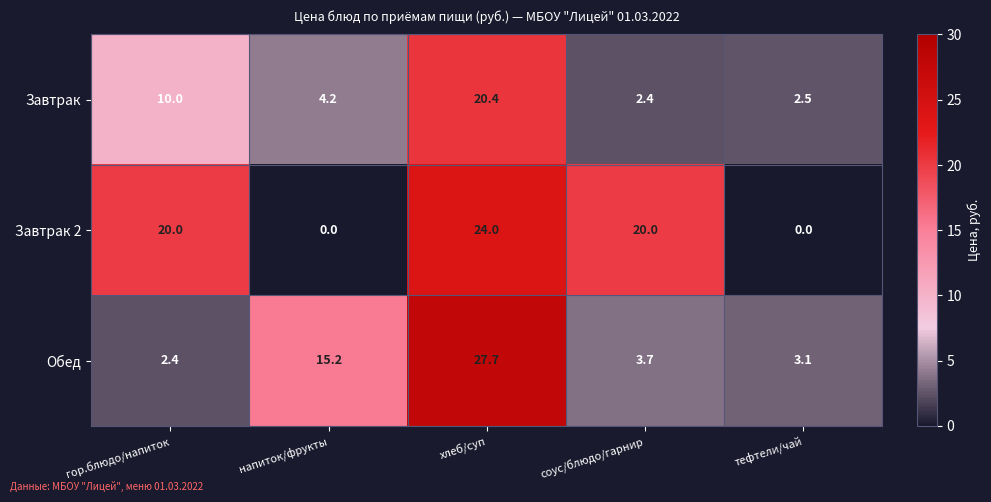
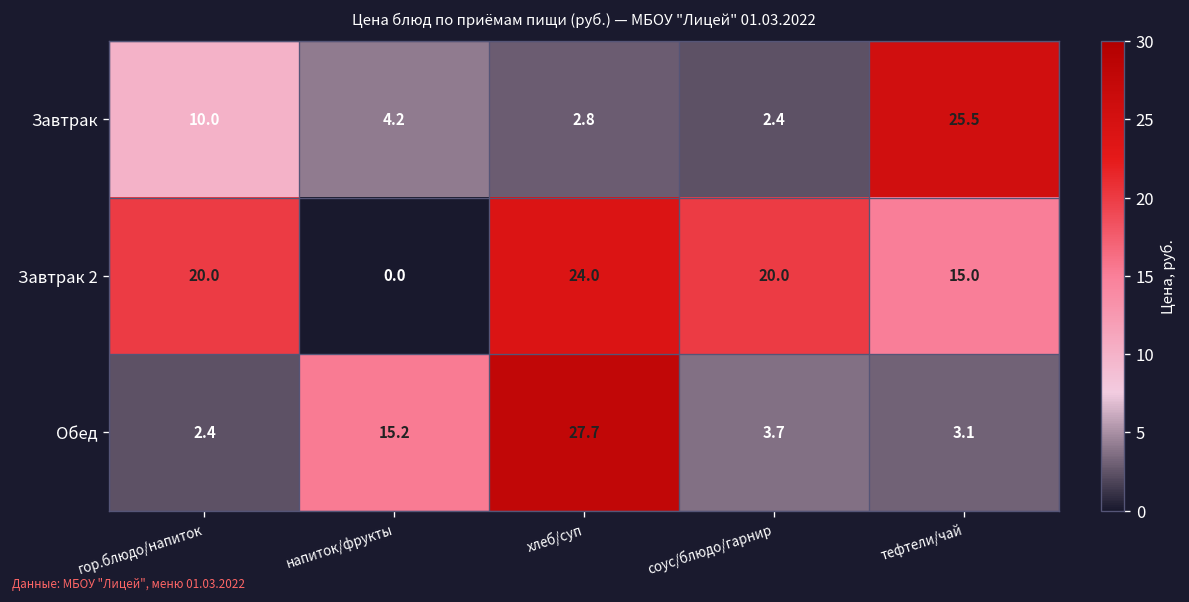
  {
    "Завтрак": {
      "гор.блюдо/напиток": 10.0,
      "напиток/фрукты": 4.2,
-     "хлеб/суп": 20.4,
+     "хлеб/суп": 2.8,
      "соус/блюдо/гарнир": 2.4,
-     "тефтели/чай": 2.5
+     "тефтели/чай": 25.5
    },
    "Завтрак 2": {
      "гор.блюдо/напиток": 20.0,
      "напиток/фрукты": 0.0,
      "хлеб/суп": 24.0,
      "соус/блюдо/гарнир": 20.0,
-     "тефтели/чай": 0.0
+     "тефтели/чай": 15.0
    },
    "Обед": {
      "гор.блюдо/напиток": 2.4,
      "напиток/фрукты": 15.2,
      "хлеб/суп": 27.7,
      "соус/блюдо/гарнир": 3.7,
      "тефтели/чай": 3.1
    }
  }
